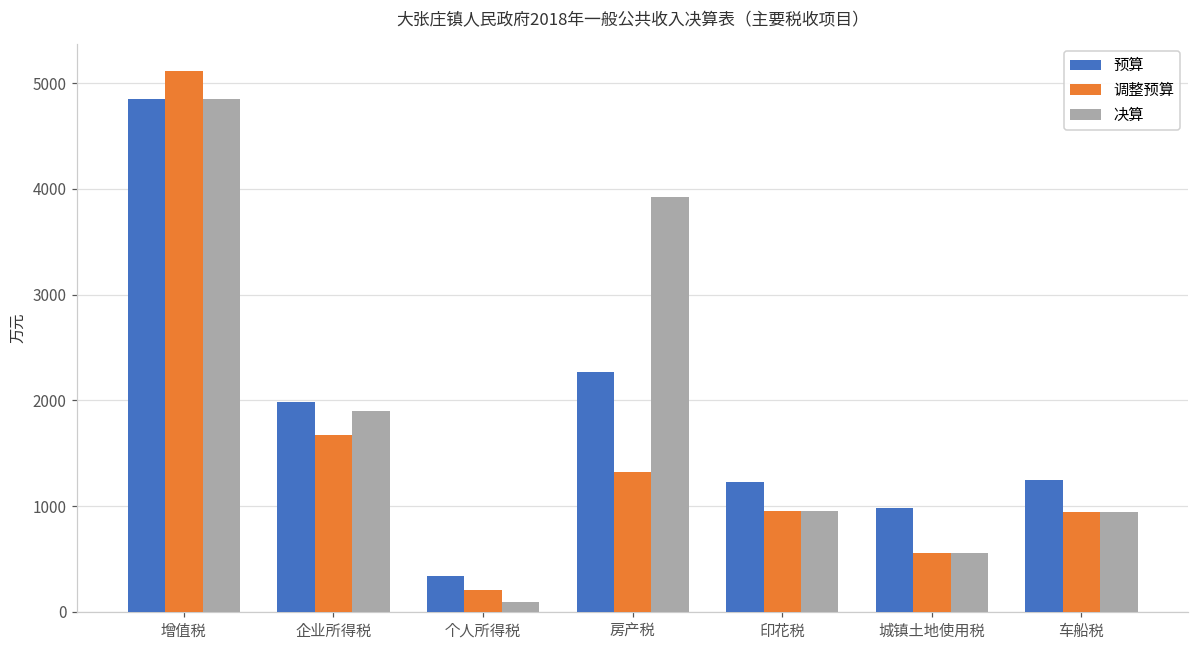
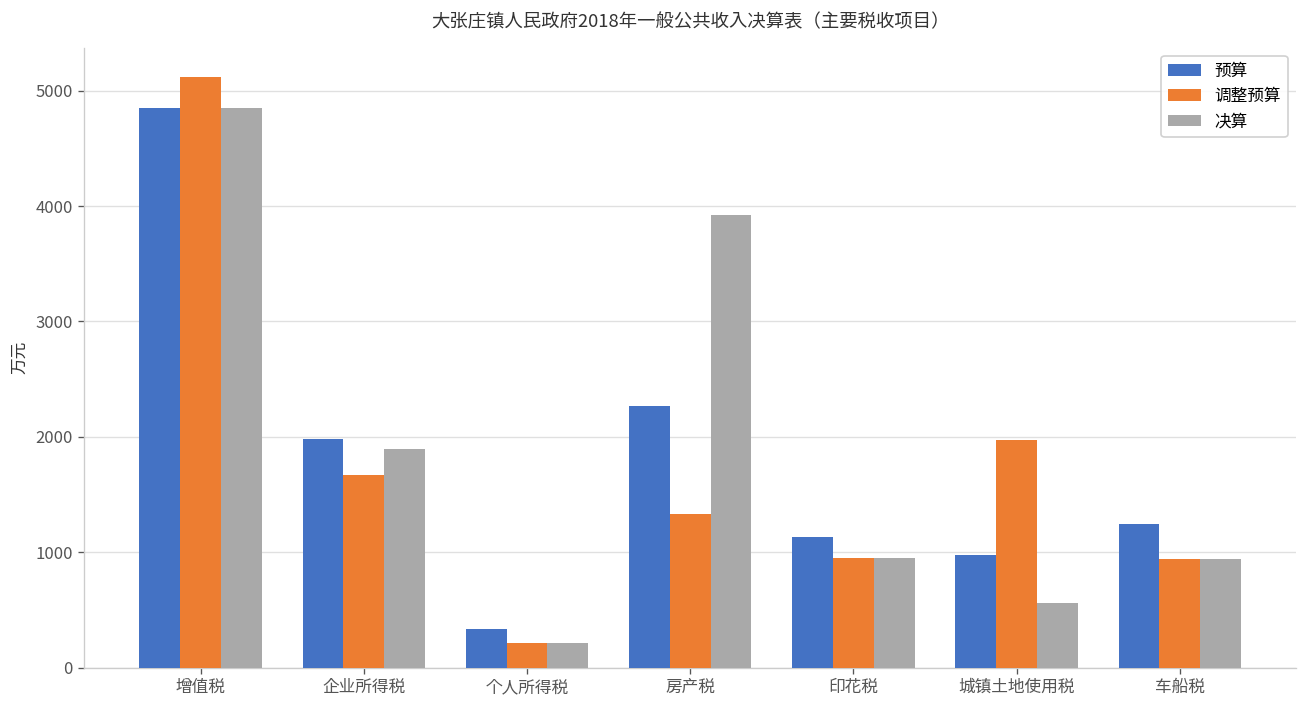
  {
    "预算": {
      "增值税": 4900,
      "企业所得税": 2000,
      "个人所得税": 300,
      "房产税": 2300,
-     "印花税": 1200,
+     "印花税": 1100,
      "城镇土地使用税": 1000,
      "车船税": 1200
    },
    "调整预算": {
      "增值税": 5100,
      "企业所得税": 1700,
      "个人所得税": 200,
      "房产税": 1300,
      "印花税": 1000,
-     "城镇土地使用税": 600,
+     "城镇土地使用税": 2000,
      "车船税": 900
    },
    "决算": {
      "增值税": 4800,
      "企业所得税": 1900,
-     "个人所得税": 100,
+     "个人所得税": 200,
      "房产税": 3900,
      "印花税": 1000,
      "城镇土地使用税": 600,
      "车船税": 900
    }
  }
